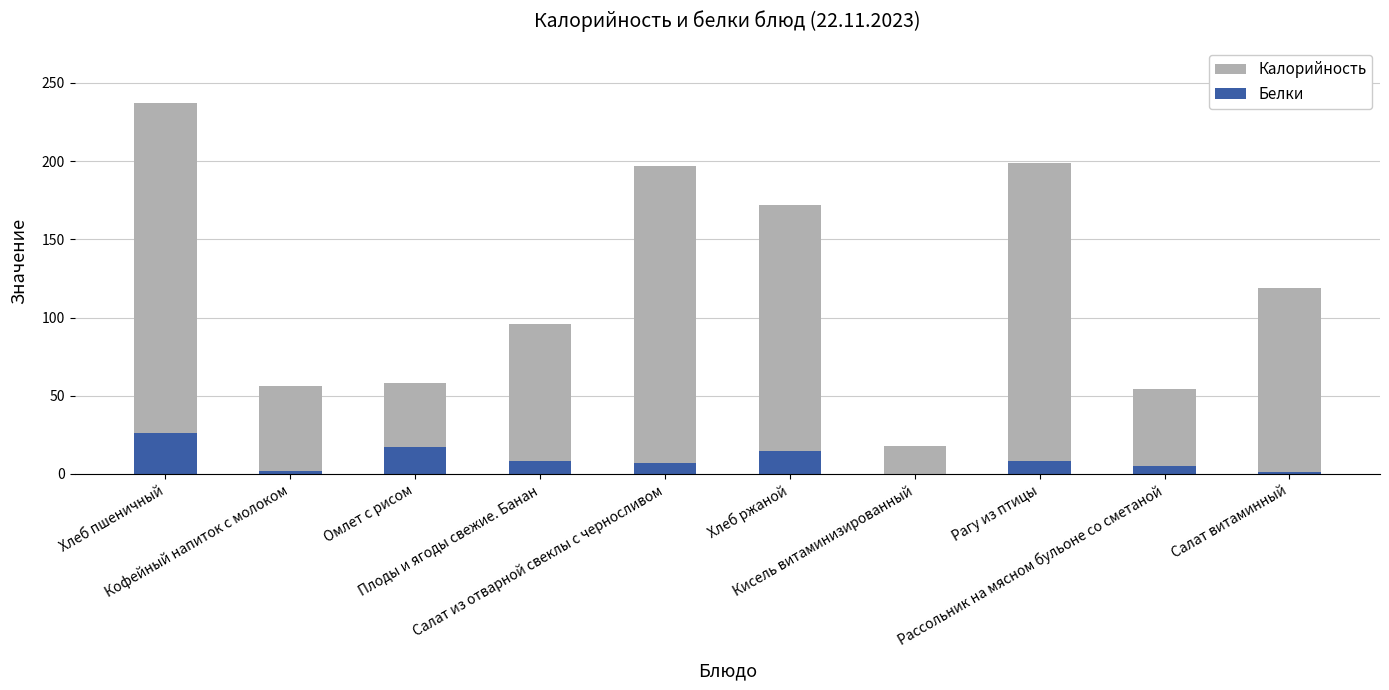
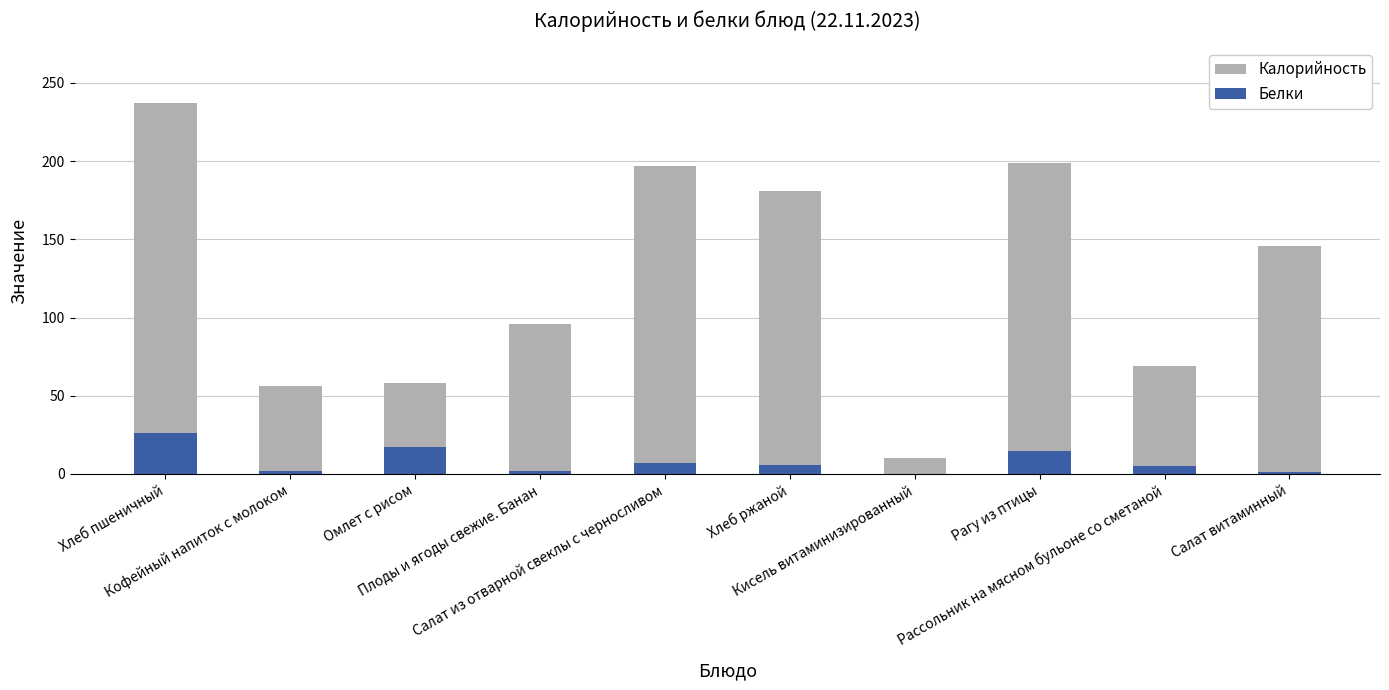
  {
    "Калорийность": {
      "Хлеб пшеничный": 237,
      "Кофейный напиток с молоком": 56,
      "Омлет с рисом": 58,
      "Плоды и ягоды свежие. Банан": 96,
      "Салат из отварной свеклы с черносливом": 197,
-     "Хлеб ржаной": 172,
-     "Кисель витаминизированный": 18,
+     "Хлеб ржаной": 181,
+     "Кисель витаминизированный": 10,
      "Рагу из птицы": 199,
-     "Рассольник на мясном бульоне со сметаной": 54,
-     "Салат витаминный": 119
+     "Рассольник на мясном бульоне со сметаной": 69,
+     "Салат витаминный": 146
    },
    "Белки": {
-     "Плоды и ягоды свежие. Банан": 8,
-     "Хлеб ржаной": 15,
+     "Плоды и ягоды свежие. Банан": 2,
+     "Хлеб ржаной": 6,
      "Кисель витаминизированный": 0,
-     "Рагу из птицы": 8
+     "Рагу из птицы": 15
    }
  }
